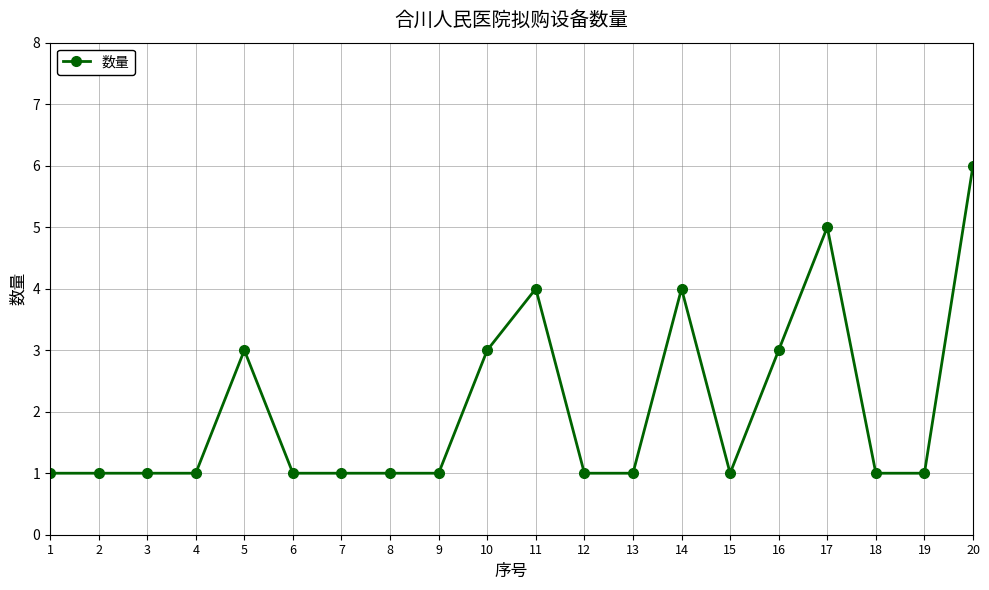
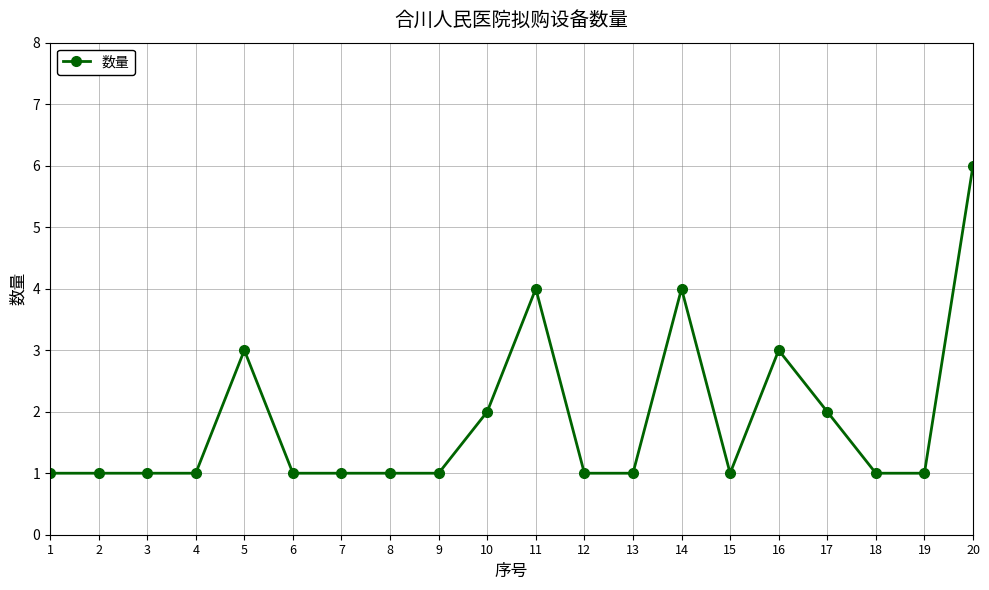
  {
    "1": 1,
    "2": 1,
    "3": 1,
    "4": 1,
    "5": 3,
    "6": 1,
    "7": 1,
    "8": 1,
    "9": 1,
-   "10": 3,
+   "10": 2,
    "11": 4,
    "12": 1,
    "13": 1,
    "14": 4,
    "15": 1,
    "16": 3,
-   "17": 5,
+   "17": 2,
    "18": 1,
    "19": 1,
    "20": 6
  }
